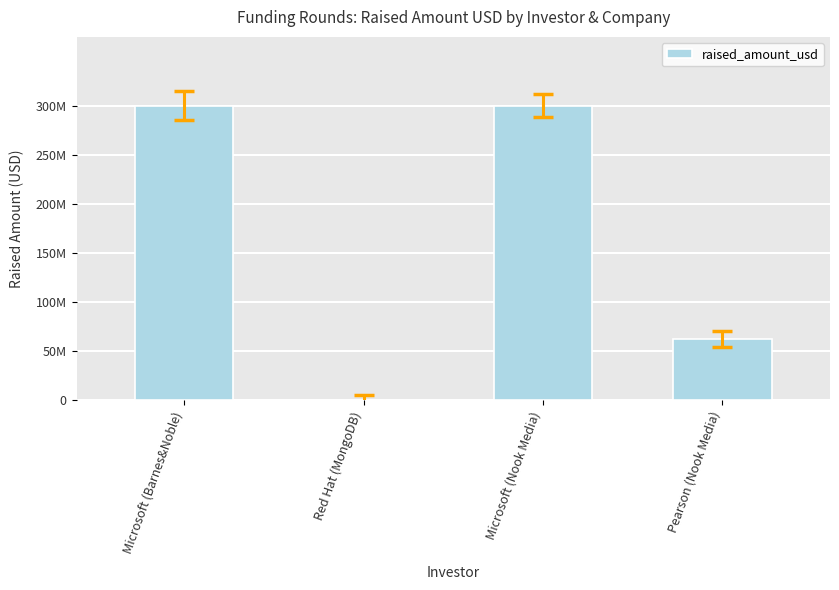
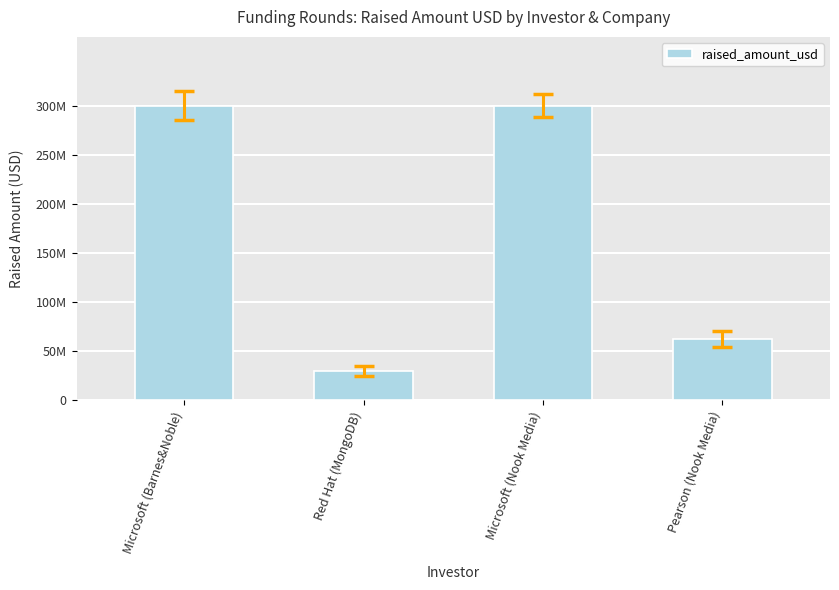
  {
    "raised_amount_usd": {
      "Microsoft (Barnes&Noble)": 300000000,
-     "Red Hat (MongoDB)": 0,
+     "Red Hat (MongoDB)": 30000000,
      "Microsoft (Nook Media)": 300000000,
      "Pearson (Nook Media)": 60000000
    }
  }
